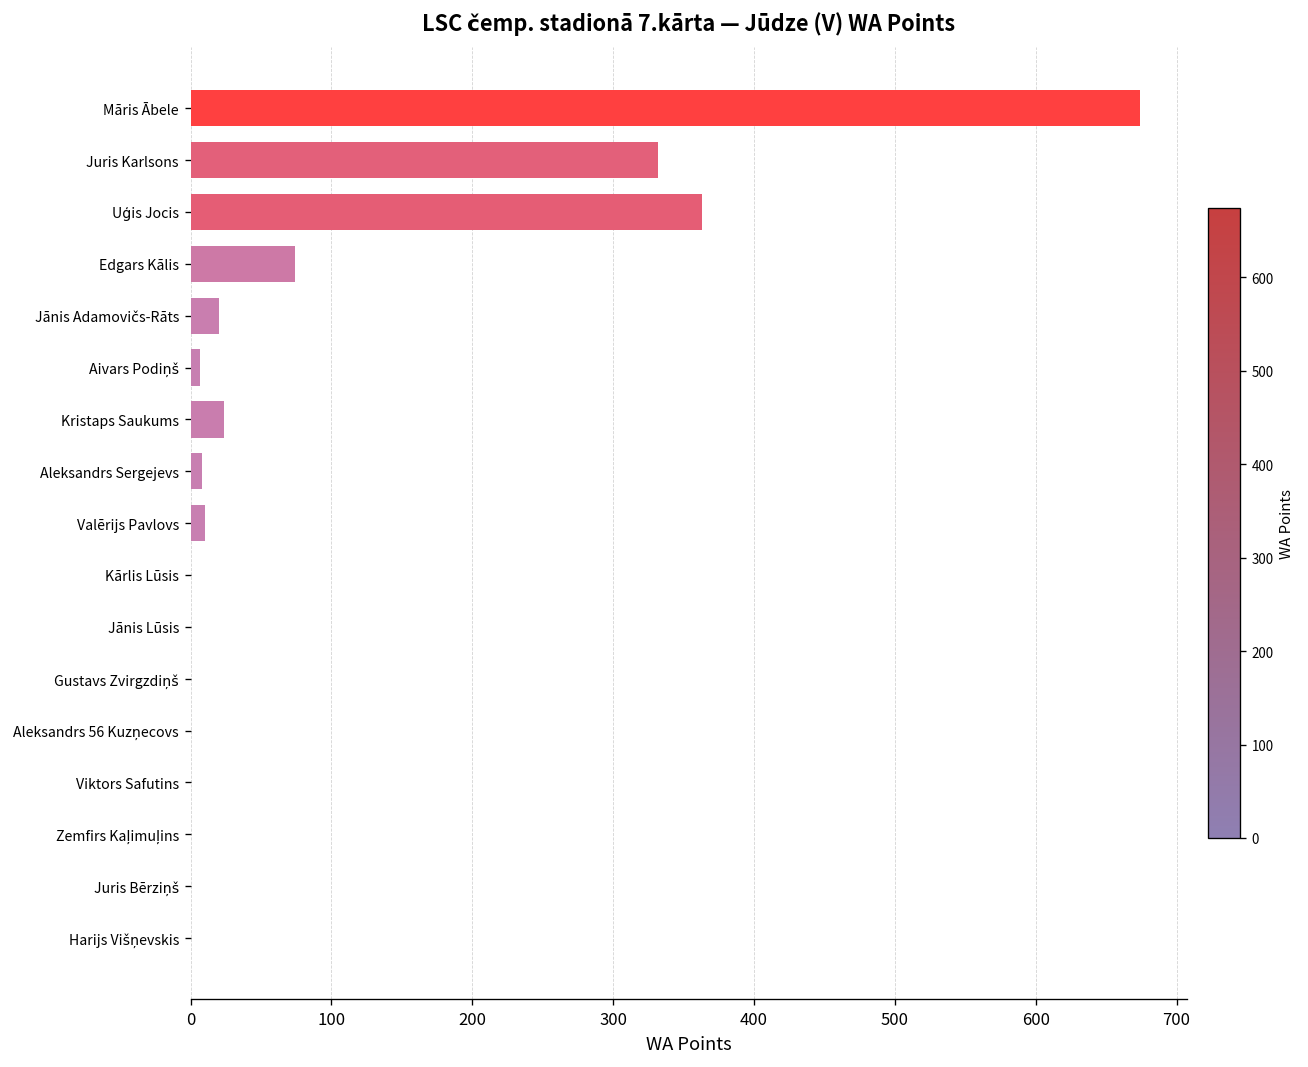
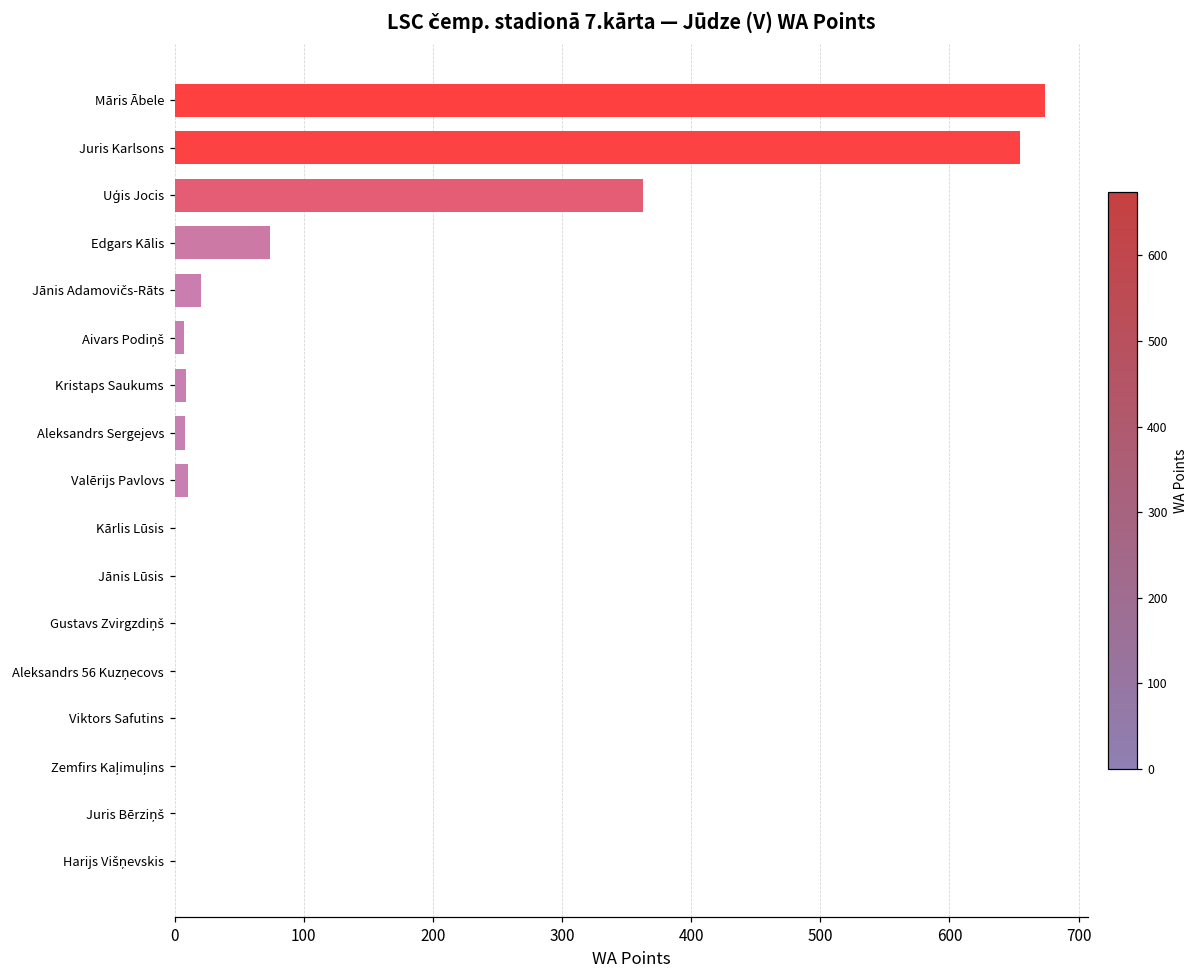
  {
    "Māris Ābele": 674,
-   "Juris Karlsons": 332,
+   "Juris Karlsons": 655,
    "Uģis Jocis": 363,
    "Edgars Kālis": 74,
    "Jānis Adamovičs-Rāts": 20,
    "Aivars Podiņš": 7,
-   "Kristaps Saukums": 24,
+   "Kristaps Saukums": 9,
    "Aleksandrs Sergejevs": 8,
    "Valērijs Pavlovs": 10,
    "Kārlis Lūsis": 0,
    "Jānis Lūsis": 0,
    "Gustavs Zvirgzdiņš": 0,
    "Aleksandrs 56 Kuzņecovs": 0,
    "Viktors Safutins": 0,
    "Zemfirs Kaļimuļins": 0,
    "Juris Bērziņš": 0,
    "Harijs Višņevskis": 0
  }
